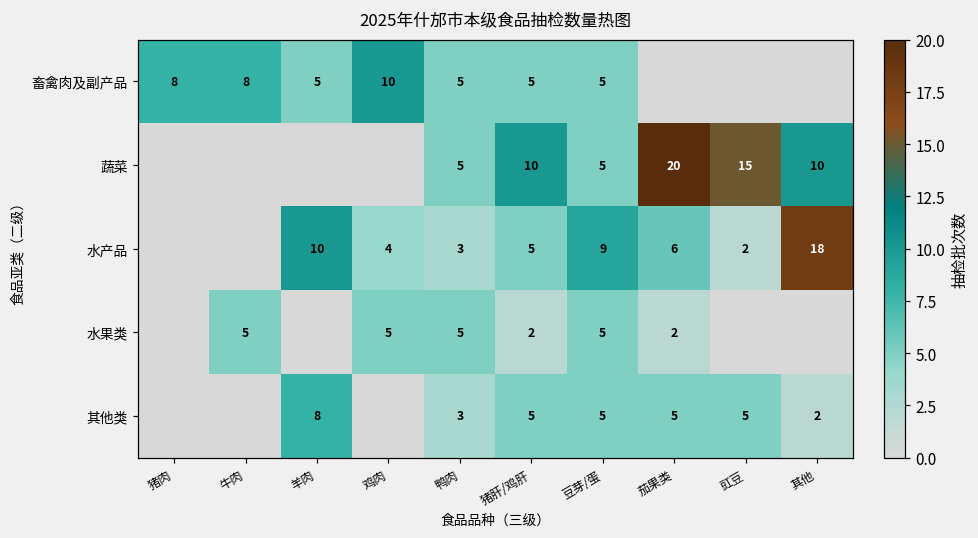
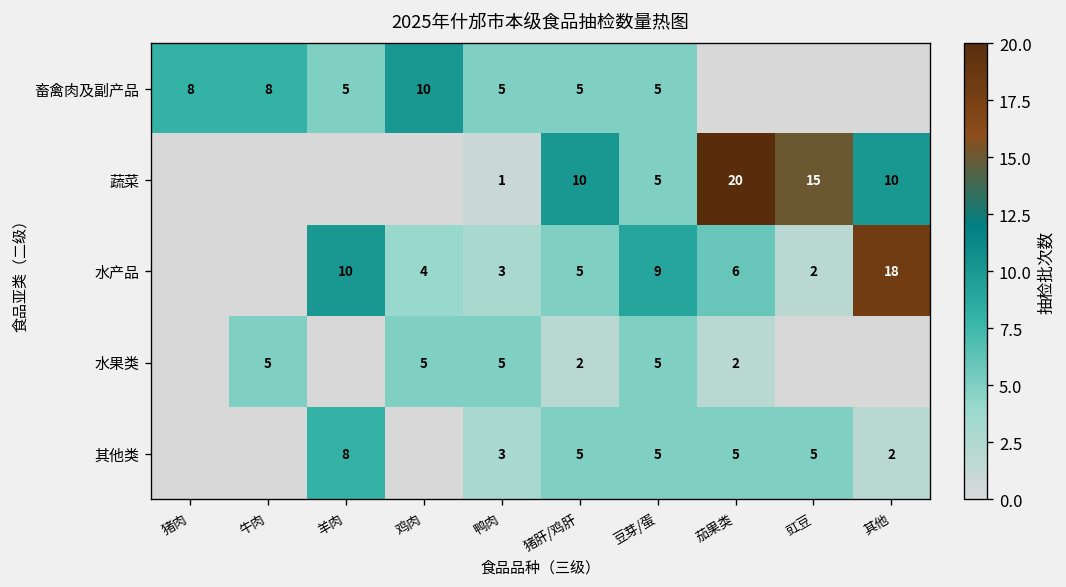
  {
    "畜禽肉及副产品": {
      "猪肉": 8,
      "牛肉": 8,
      "羊肉": 5,
      "鸡肉": 10,
      "鸭肉": 5,
      "猪肝/鸡肝": 5,
      "豆芽/蛋": 5
    },
    "蔬菜": {
-     "鸭肉": 5,
+     "鸭肉": 1,
      "猪肝/鸡肝": 10,
      "豆芽/蛋": 5,
      "茄果类": 20,
      "豇豆": 15,
      "其他": 10
    },
    "水产品": {
      "羊肉": 10,
      "鸡肉": 4,
      "鸭肉": 3,
      "猪肝/鸡肝": 5,
      "豆芽/蛋": 9,
      "茄果类": 6,
      "豇豆": 2,
      "其他": 18
    },
    "水果类": {
      "牛肉": 5,
      "鸡肉": 5,
      "鸭肉": 5,
      "猪肝/鸡肝": 2,
      "豆芽/蛋": 5,
      "茄果类": 2
    },
    "其他类": {
      "羊肉": 8,
      "鸭肉": 3,
      "猪肝/鸡肝": 5,
      "豆芽/蛋": 5,
      "茄果类": 5,
      "豇豆": 5,
      "其他": 2
    }
  }
